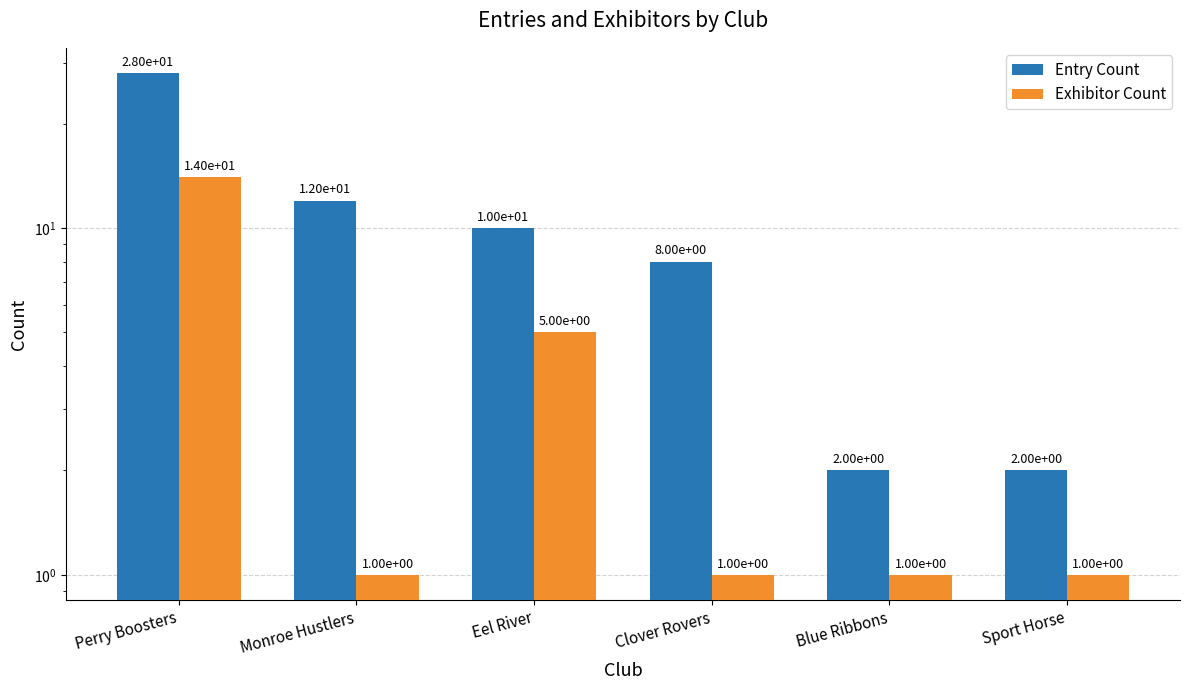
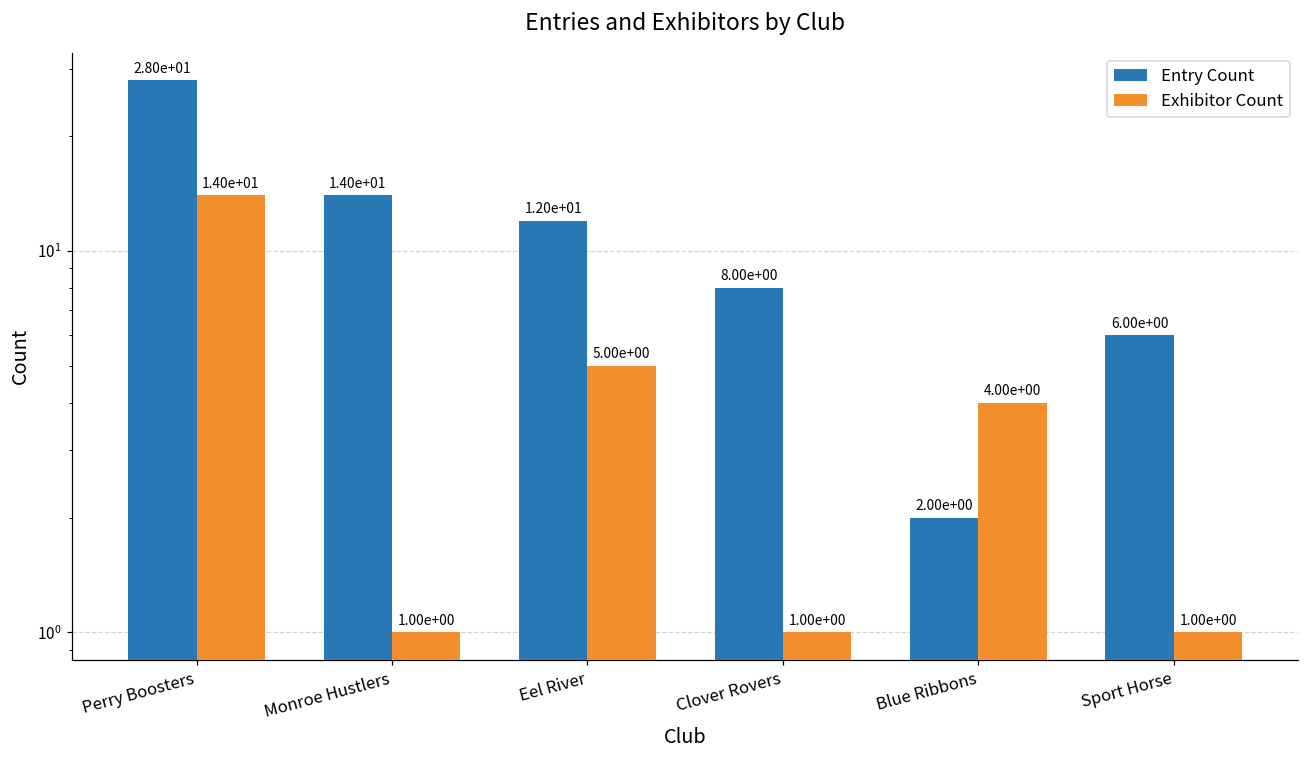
  {
    "Entry Count": {
      "Perry Boosters": "2.80e+01",
-     "Monroe Hustlers": "1.20e+01",
-     "Eel River": "1.00e+01",
+     "Monroe Hustlers": "1.40e+01",
+     "Eel River": "1.20e+01",
      "Clover Rovers": "8.00e+00",
      "Blue Ribbons": "2.00e+00",
-     "Sport Horse": "2.00e+00"
+     "Sport Horse": "6.00e+00"
    },
    "Exhibitor Count": {
      "Perry Boosters": "1.40e+01",
      "Monroe Hustlers": "1.00e+00",
      "Eel River": "5.00e+00",
      "Clover Rovers": "1.00e+00",
-     "Blue Ribbons": "1.00e+00",
+     "Blue Ribbons": "4.00e+00",
      "Sport Horse": "1.00e+00"
    }
  }
